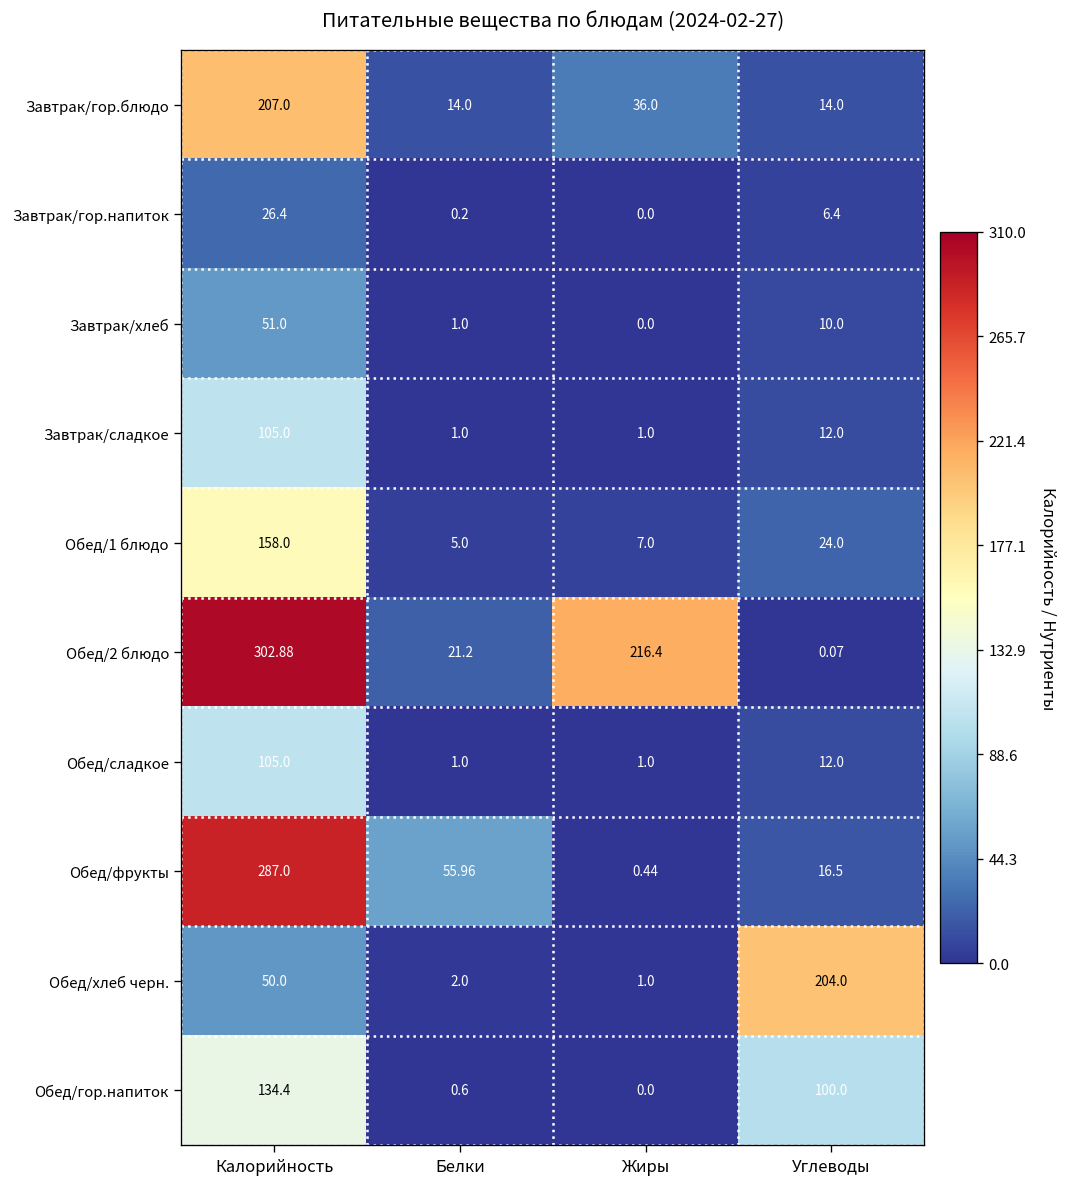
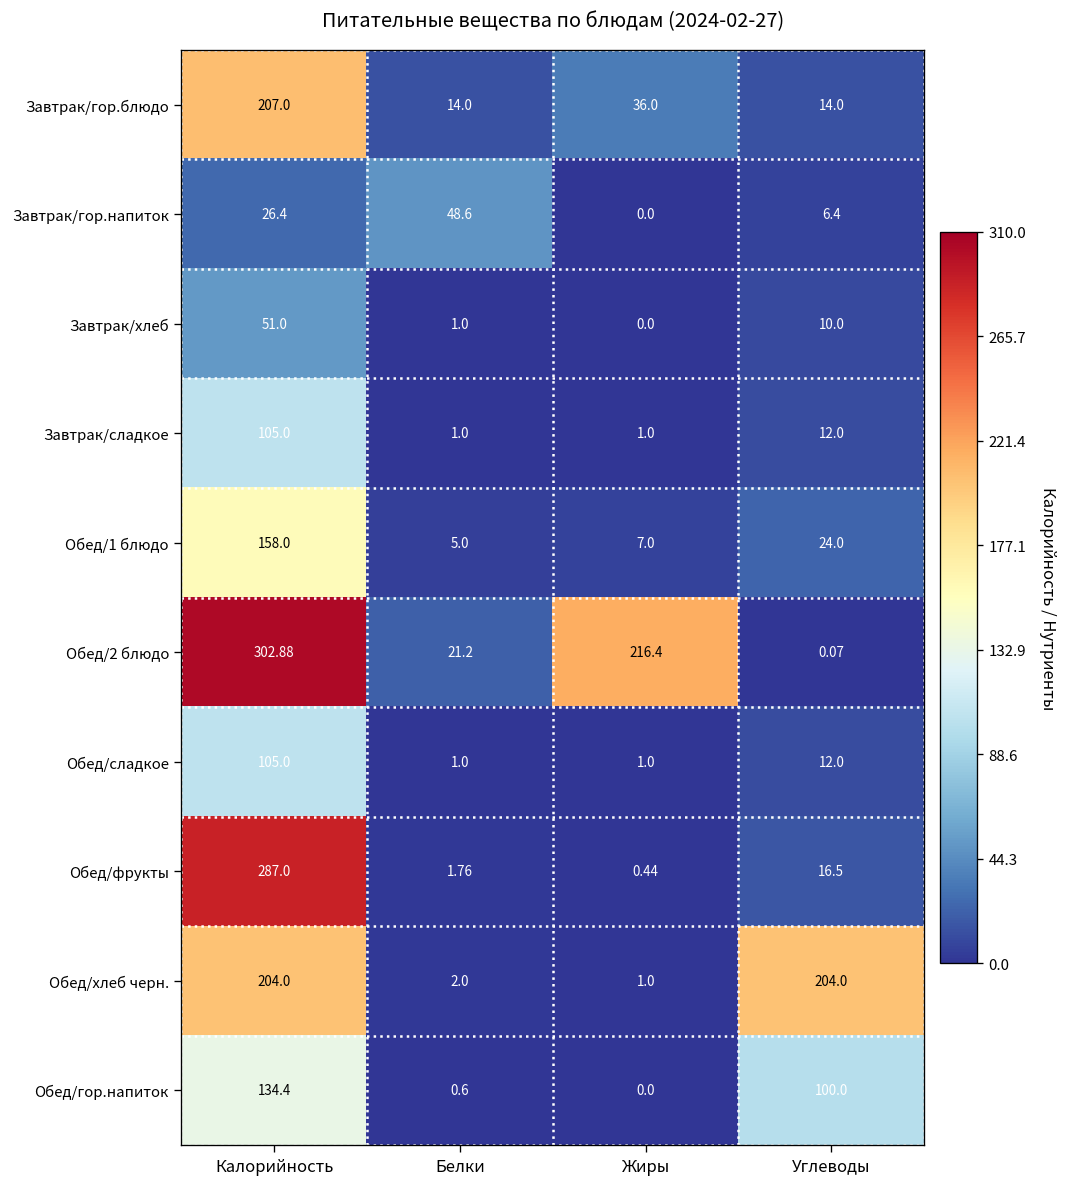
  {
    "Завтрак/гор.блюдо": {
      "Калорийность": 207.0,
      "Белки": 14.0,
      "Жиры": 36.0,
      "Углеводы": 14.0
    },
    "Завтрак/гор.напиток": {
      "Калорийность": 26.4,
-     "Белки": 0.2,
+     "Белки": 48.6,
      "Жиры": 0.0,
      "Углеводы": 6.4
    },
    "Завтрак/хлеб": {
      "Калорийность": 51.0,
      "Белки": 1.0,
      "Жиры": 0.0,
      "Углеводы": 10.0
    },
    "Завтрак/сладкое": {
      "Калорийность": 105.0,
      "Белки": 1.0,
      "Жиры": 1.0,
      "Углеводы": 12.0
    },
    "Обед/1 блюдо": {
      "Калорийность": 158.0,
      "Белки": 5.0,
      "Жиры": 7.0,
      "Углеводы": 24.0
    },
    "Обед/2 блюдо": {
      "Калорийность": 302.88,
      "Белки": 21.2,
      "Жиры": 216.4,
      "Углеводы": 0.07
    },
    "Обед/сладкое": {
      "Калорийность": 105.0,
      "Белки": 1.0,
      "Жиры": 1.0,
      "Углеводы": 12.0
    },
    "Обед/фрукты": {
      "Калорийность": 287.0,
-     "Белки": 55.96,
+     "Белки": 1.76,
      "Жиры": 0.44,
      "Углеводы": 16.5
    },
    "Обед/хлеб черн.": {
-     "Калорийность": 50.0,
+     "Калорийность": 204.0,
      "Белки": 2.0,
      "Жиры": 1.0,
      "Углеводы": 204.0
    },
    "Обед/гор.напиток": {
      "Калорийность": 134.4,
      "Белки": 0.6,
      "Жиры": 0.0,
      "Углеводы": 100.0
    }
  }
